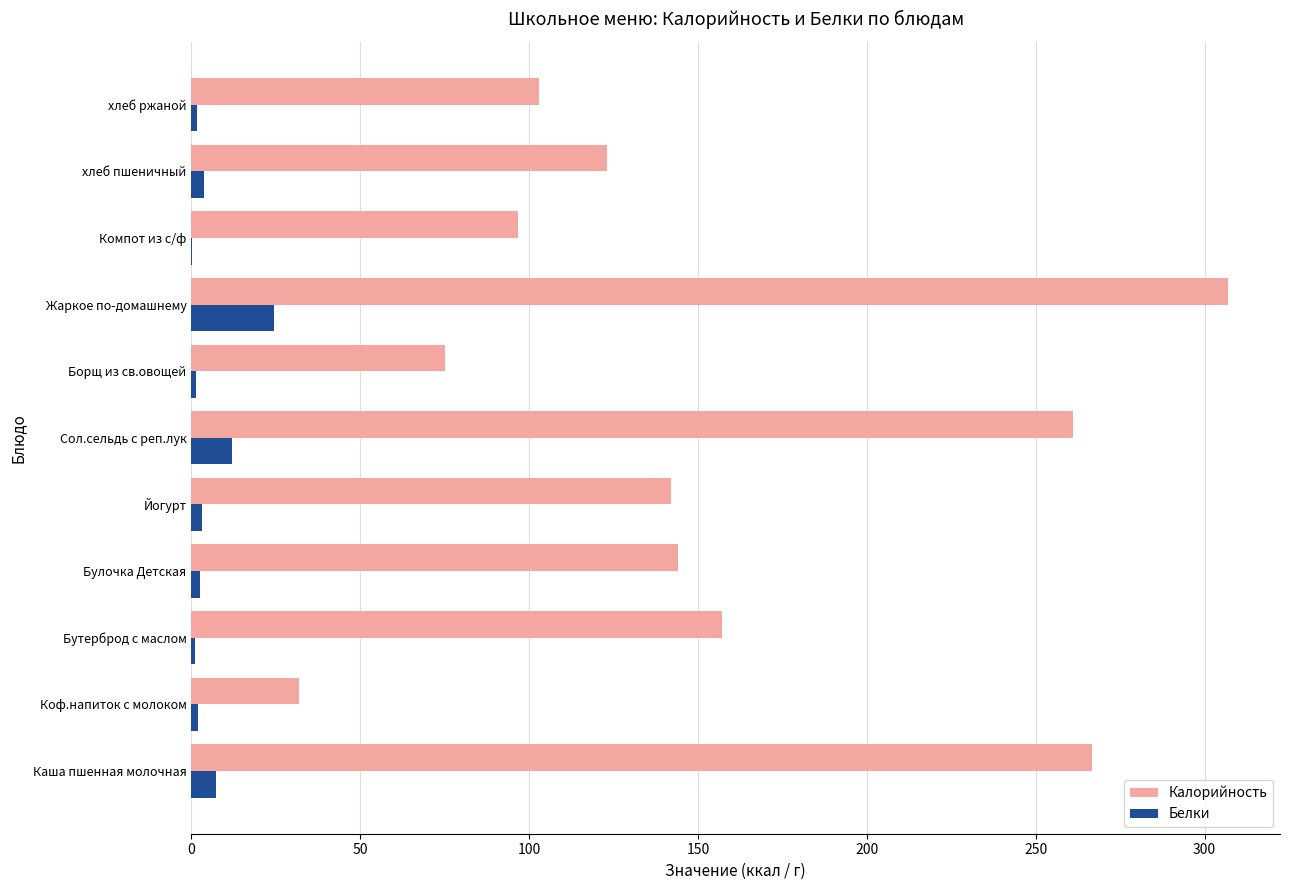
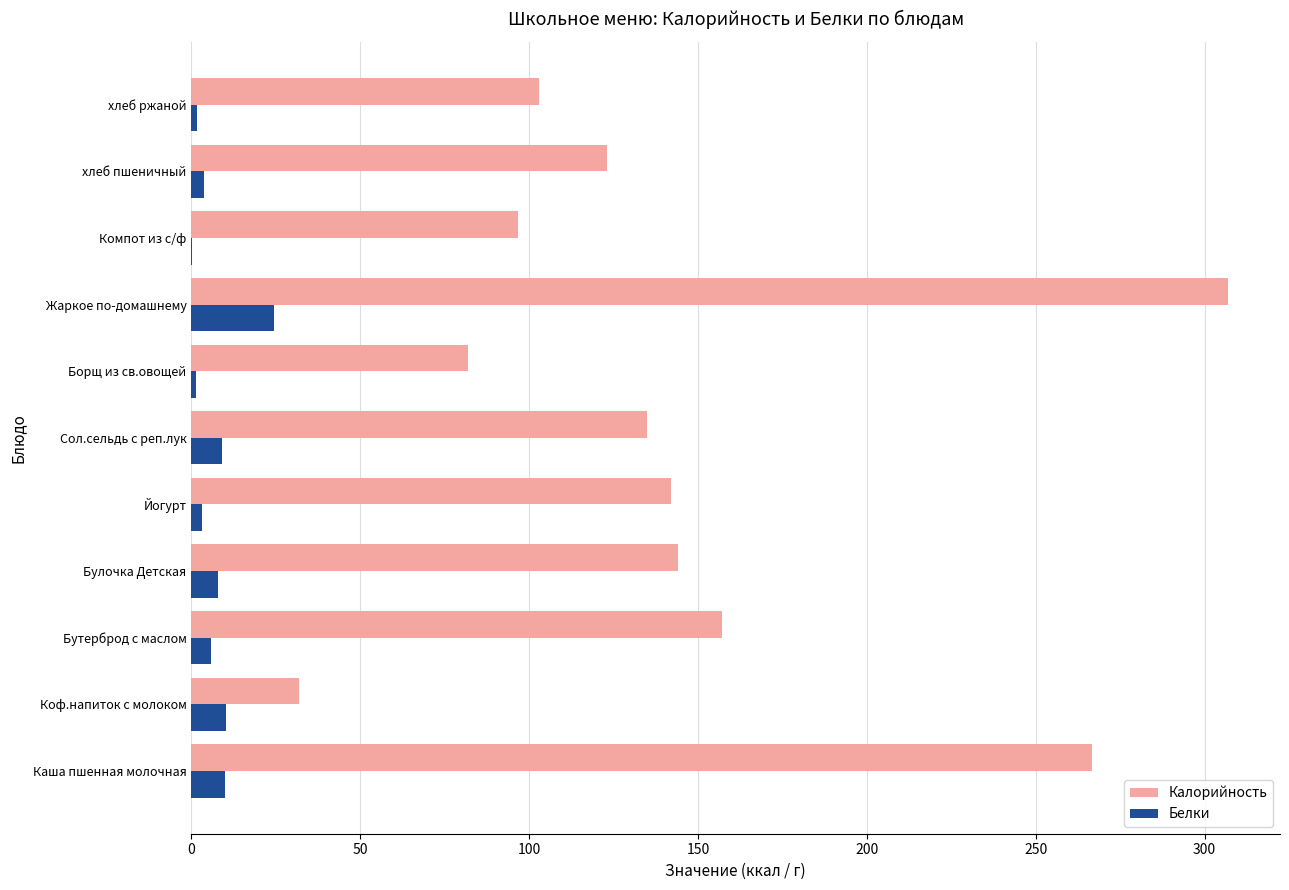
  {
    "Калорийность": {
      "хлеб ржаной": 103,
      "хлеб пшеничный": 123,
      "Компот из с/ф": 97,
      "Жаркое по-домашнему": 307,
-     "Борщ из св.овощей": 75,
-     "Сол.сельдь с реп.лук": 261,
+     "Борщ из св.овощей": 82,
+     "Сол.сельдь с реп.лук": 135,
      "Йогурт": 142,
      "Булочка Детская": 144,
      "Бутерброд с маслом": 157,
      "Коф.напиток с молоком": 32,
      "Каша пшенная молочная": 267
    },
    "Белки": {
      "хлеб ржаной": 2,
      "хлеб пшеничный": 4,
      "Жаркое по-домашнему": 24,
      "Борщ из св.овощей": 2,
-     "Сол.сельдь с реп.лук": 12,
+     "Сол.сельдь с реп.лук": 9,
      "Йогурт": 3,
-     "Булочка Детская": 3,
-     "Бутерброд с маслом": 1,
-     "Коф.напиток с молоком": 2,
-     "Каша пшенная молочная": 7
+     "Булочка Детская": 8,
+     "Бутерброд с маслом": 6,
+     "Коф.напиток с молоком": 10,
+     "Каша пшенная молочная": 10
    }
  }
